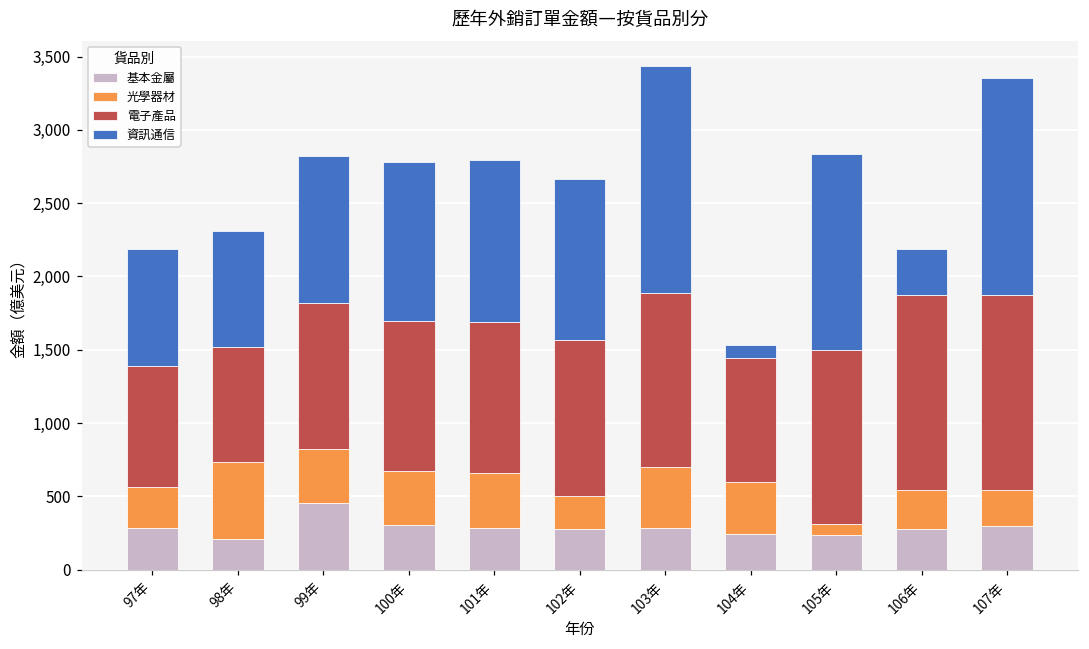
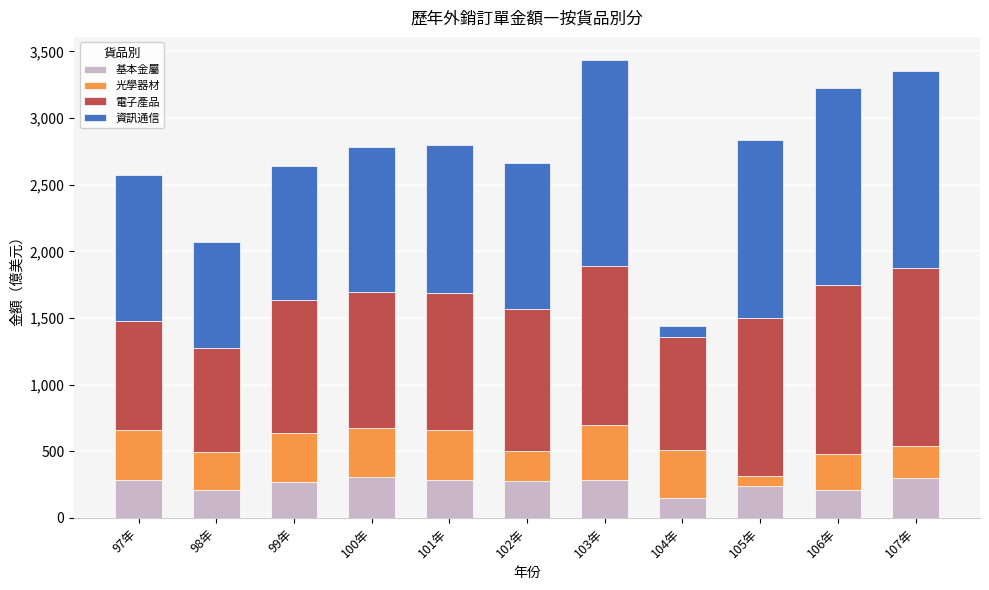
  {
    "基本金屬": {
      "97年": "280",
      "98年": "210",
-     "99年": "460",
+     "99年": "270",
      "100年": "310",
      "101年": "290",
      "102年": "270",
      "103年": "290",
-     "104年": "240",
+     "104年": "150",
      "105年": "240",
-     "106年": "270",
+     "106年": "210",
      "107年": "300"
    },
    "光學器材": {
-     "97年": "280",
-     "98年": "520",
+     "97年": "380",
+     "98年": "280",
      "99年": "370",
      "100年": "370",
      "101年": "370",
      "102年": "230",
      "103年": "410",
      "104年": "350",
      "105年": "80",
      "106年": "270",
      "107年": "250"
    },
    "電子產品": {
      "97年": "820",
      "98年": "780",
      "99年": "990",
      "100年": "1,020",
      "101年": "1,030",
      "102年": "1,060",
      "103年": "1,190",
      "104年": "850",
      "105年": "1,190",
-     "106年": "1,330",
+     "106年": "1,270",
      "107年": "1,330"
    },
    "資訊通信": {
-     "97年": "800",
+     "97年": "1,090",
      "98年": "790",
      "99年": "1,010",
      "100年": "1,090",
      "101年": "1,110",
      "102年": "1,100",
      "103年": "1,550",
      "104年": "90",
      "105年": "1,340",
-     "106年": "320",
+     "106年": "1,480",
      "107年": "1,490"
    }
  }
